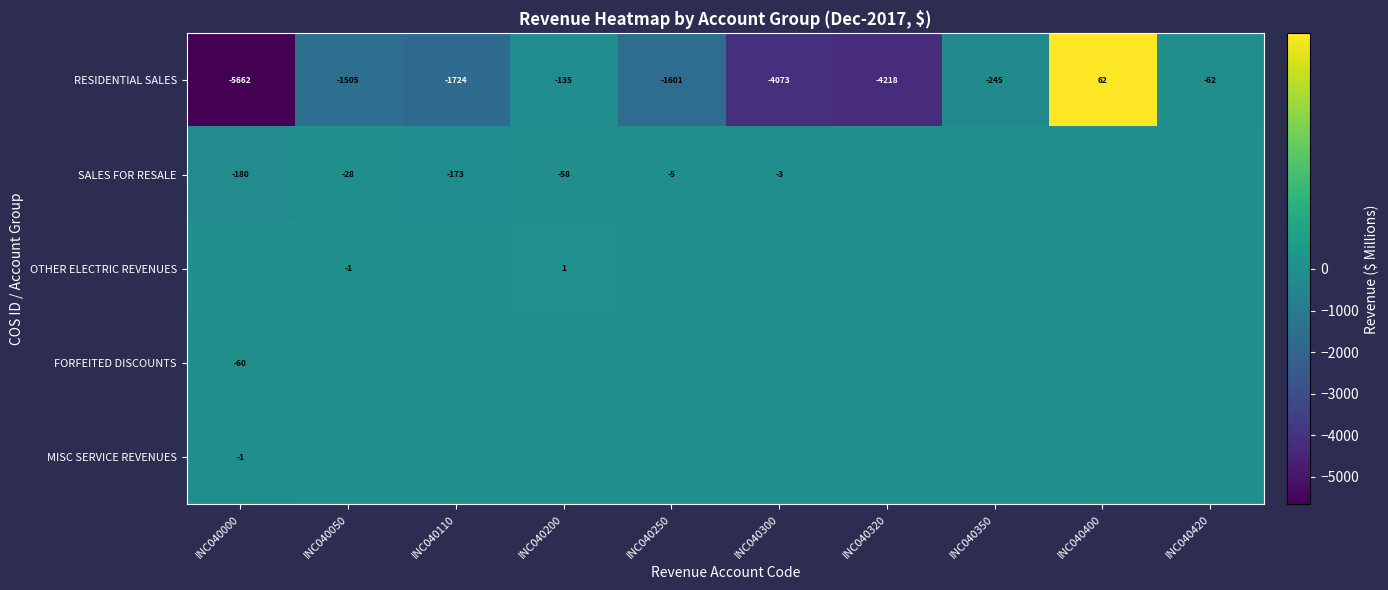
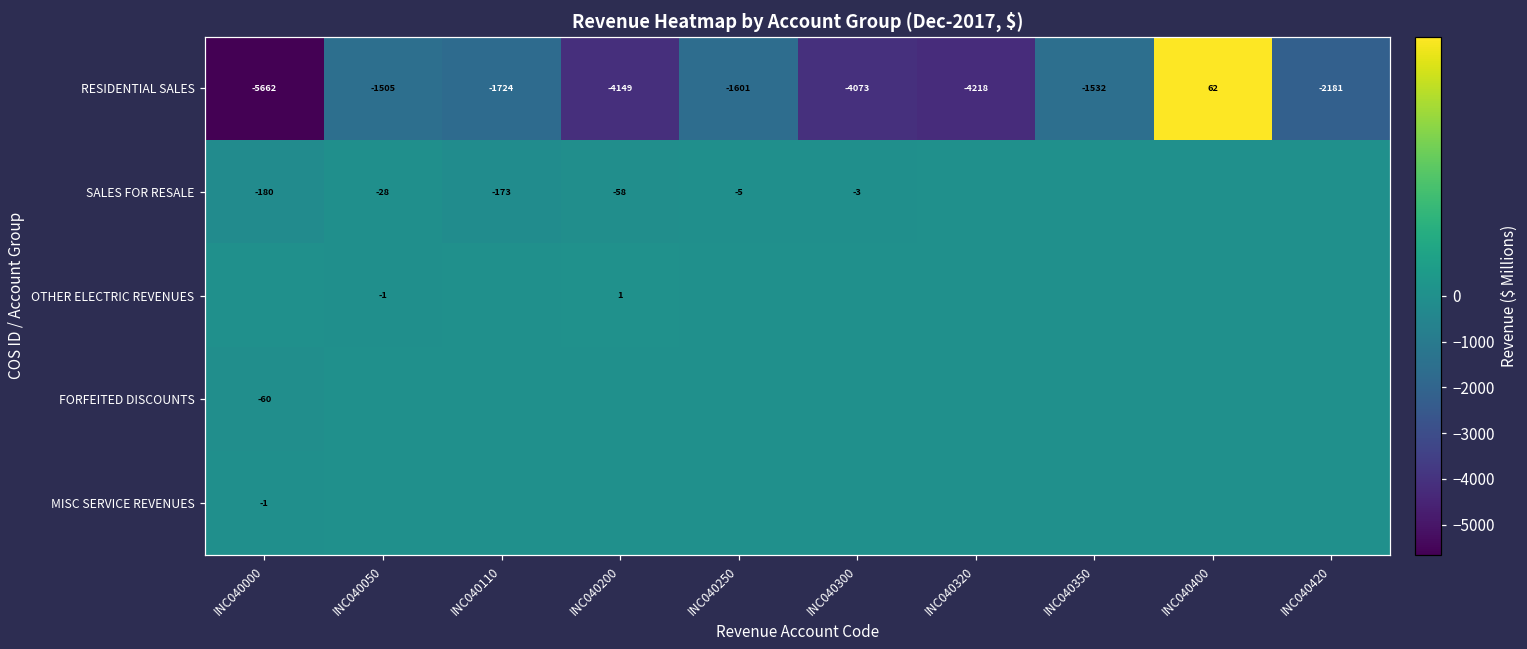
  {
    "RESIDENTIAL SALES": {
      "INC040000": -5662,
      "INC040050": -1505,
      "INC040110": -1724,
-     "INC040200": -135,
+     "INC040200": -4149,
      "INC040250": -1601,
      "INC040300": -4073,
      "INC040320": -4218,
-     "INC040350": -245,
+     "INC040350": -1532,
      "INC040400": 62,
-     "INC040420": -62
+     "INC040420": -2181
    },
    "SALES FOR RESALE": {
      "INC040000": -180,
      "INC040050": -28,
      "INC040110": -173,
      "INC040200": -58,
      "INC040250": -5,
      "INC040300": -3
    },
    "OTHER ELECTRIC REVENUES": {
      "INC040050": -1,
      "INC040200": 1
    },
    "FORFEITED DISCOUNTS": {
      "INC040000": -60
    },
    "MISC SERVICE REVENUES": {
      "INC040000": -1
    }
  }
